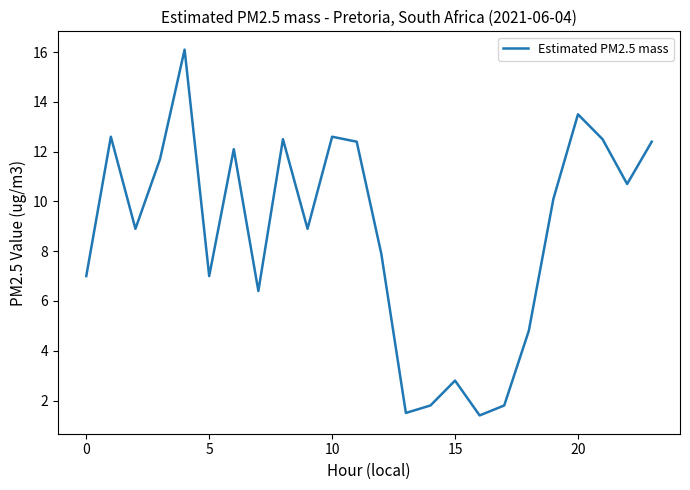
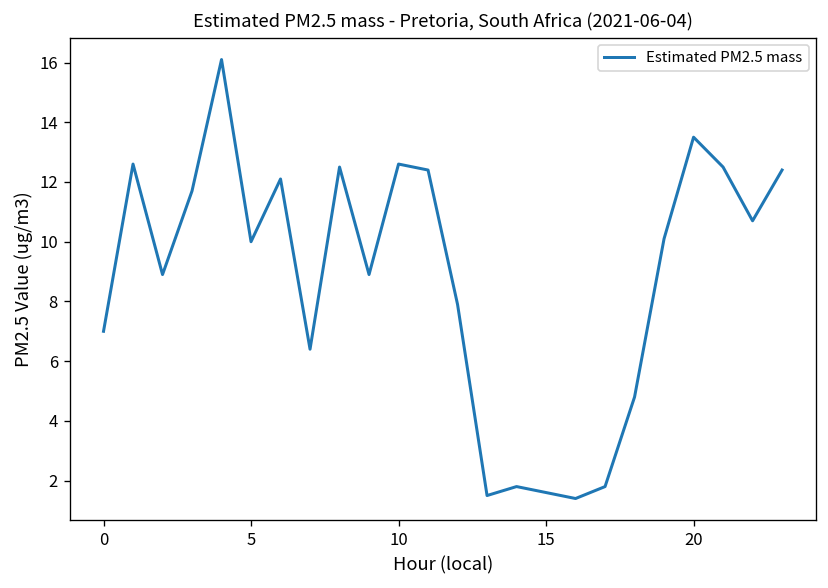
  {
    "0": 7.0,
-   "5": 7,
+   "5": 10,
    "10": 12.6,
-   "15": 2.8,
+   "15": 1.6,
    "20": 13.5
  }
